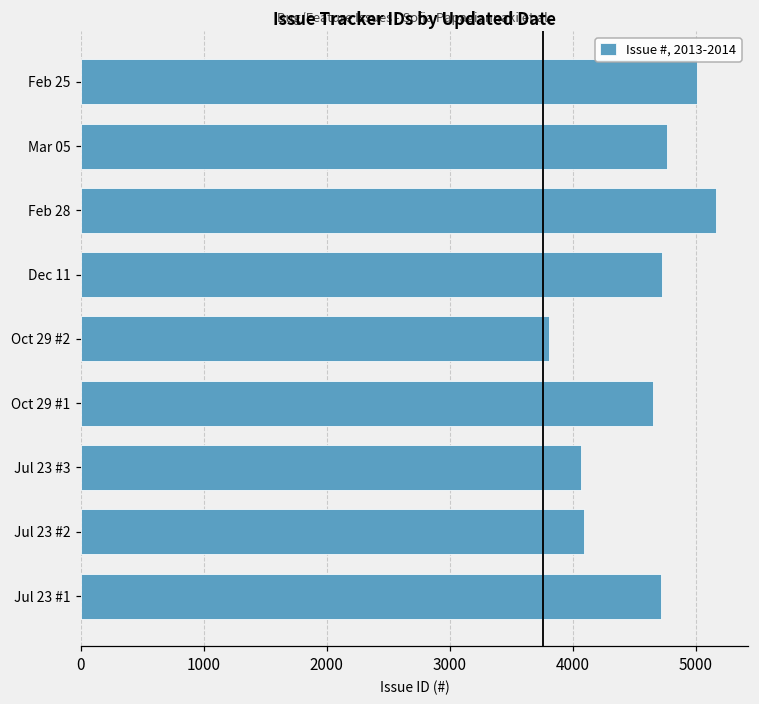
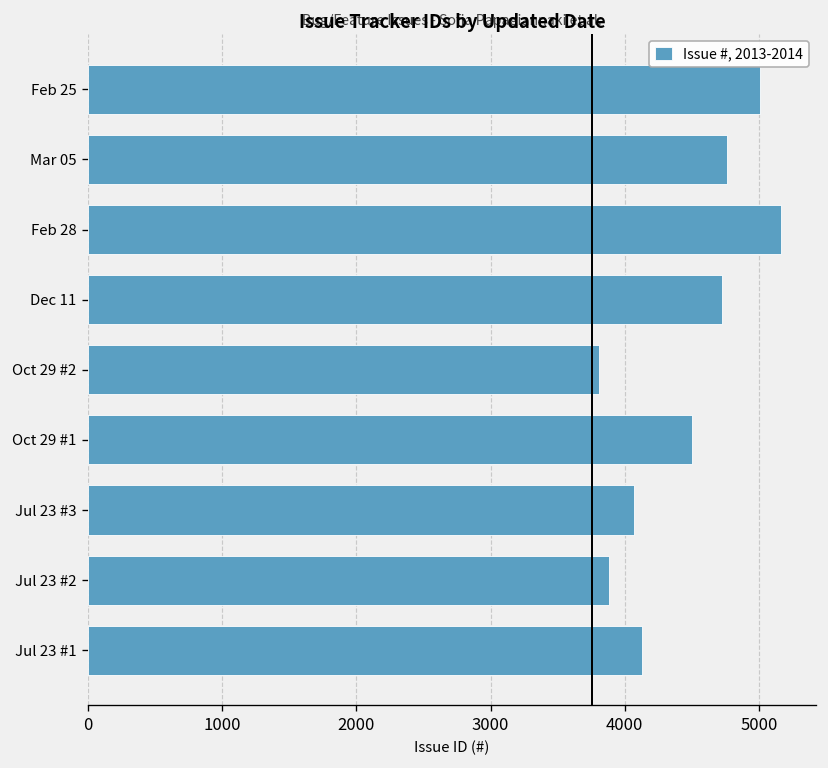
  {
    "Feb 25": 5010,
    "Mar 05": 4770,
    "Feb 28": 5170,
    "Dec 11": 4730,
    "Oct 29 #2": 3810,
-   "Oct 29 #1": 4660,
+   "Oct 29 #1": 4500,
    "Jul 23 #3": 4070,
-   "Jul 23 #2": 4090,
-   "Jul 23 #1": 4720
+   "Jul 23 #2": 3890,
+   "Jul 23 #1": 4130
  }
